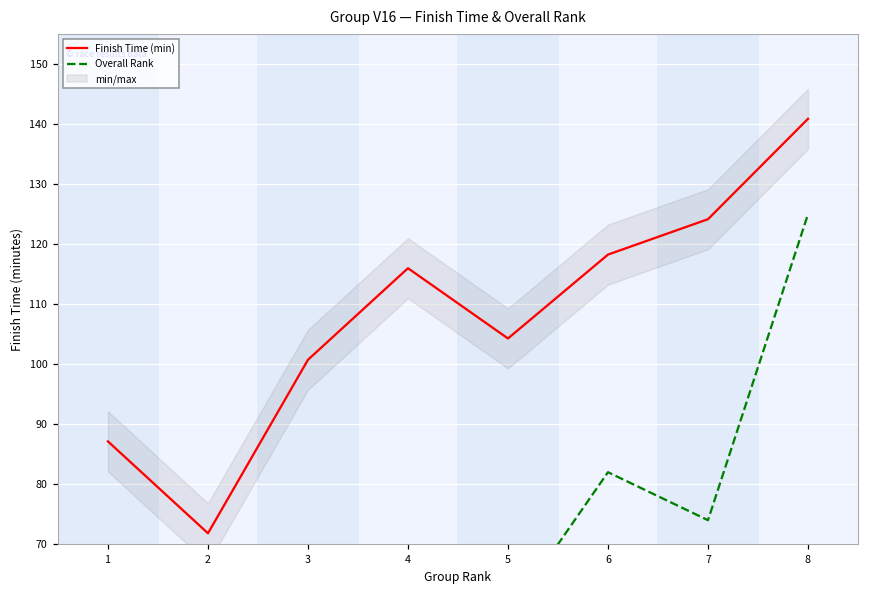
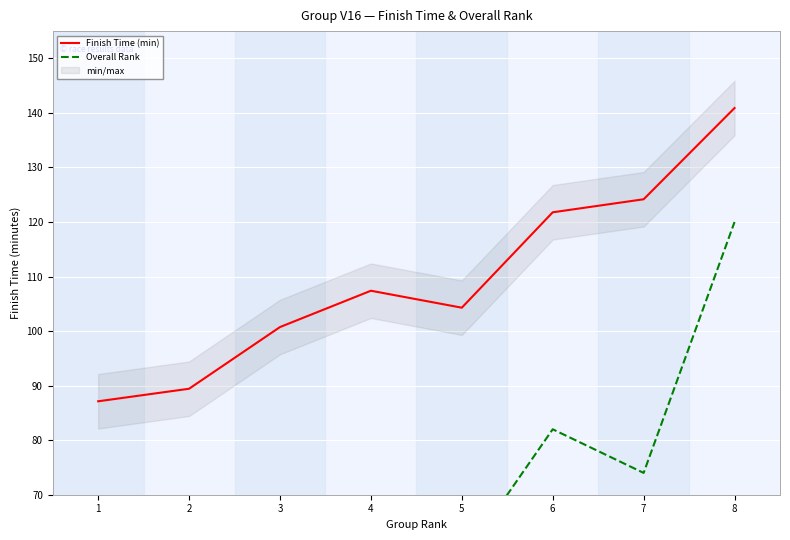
  {
    "Finish Time (min)": {
      "1": 87,
-     "2": 72,
+     "2": 89,
      "3": 101,
-     "4": 116,
+     "4": 107,
      "5": 104,
-     "6": 118,
+     "6": 122,
      "7": 124,
      "8": 141
    },
    "Overall Rank": {
      "6": 82,
      "7": 74,
-     "8": 125
+     "8": 120
    }
  }
